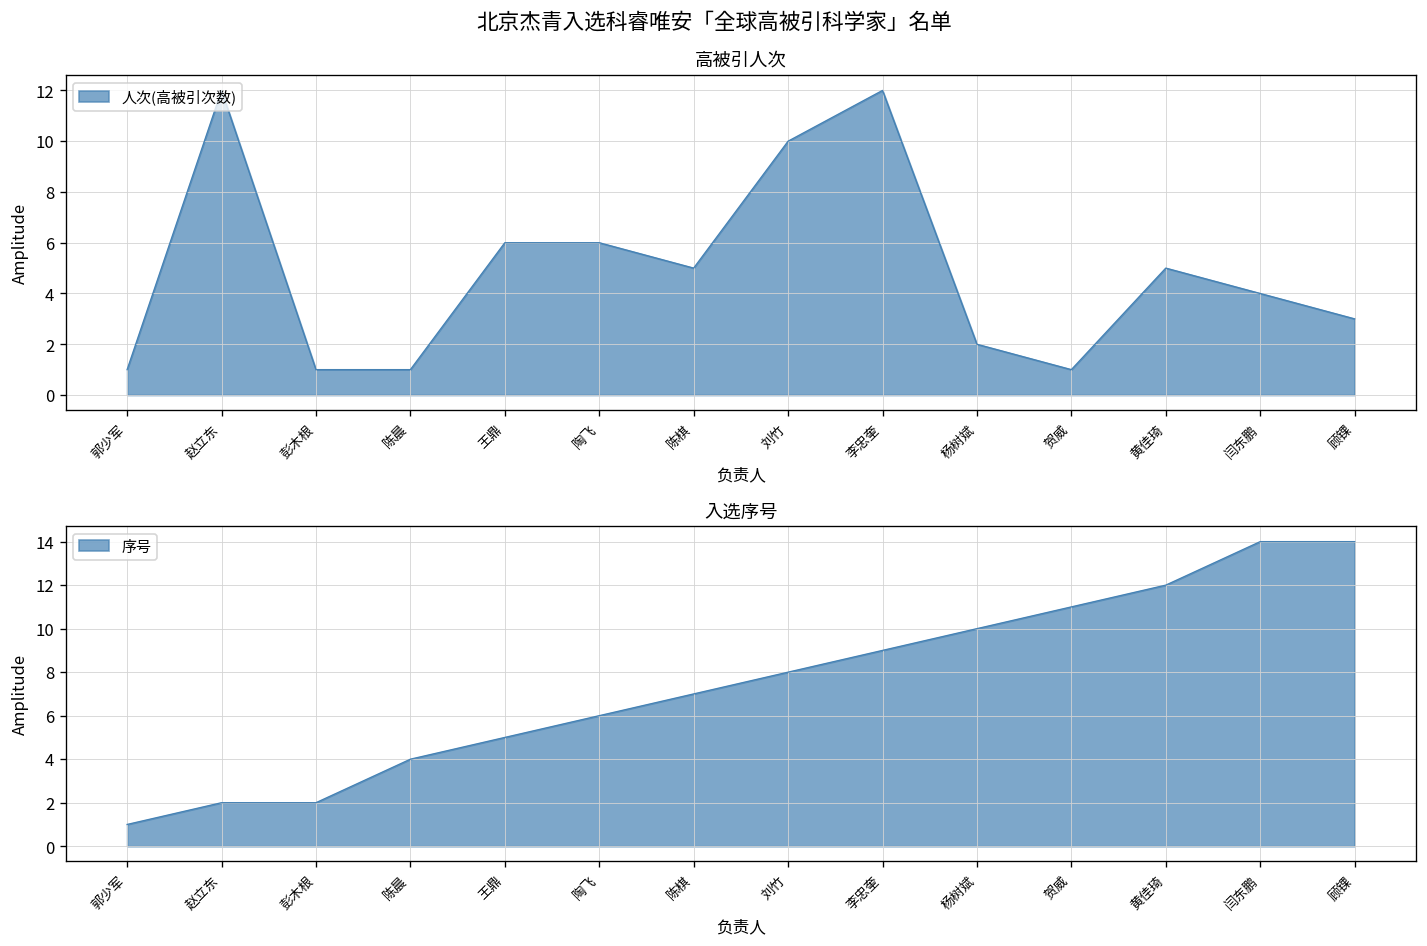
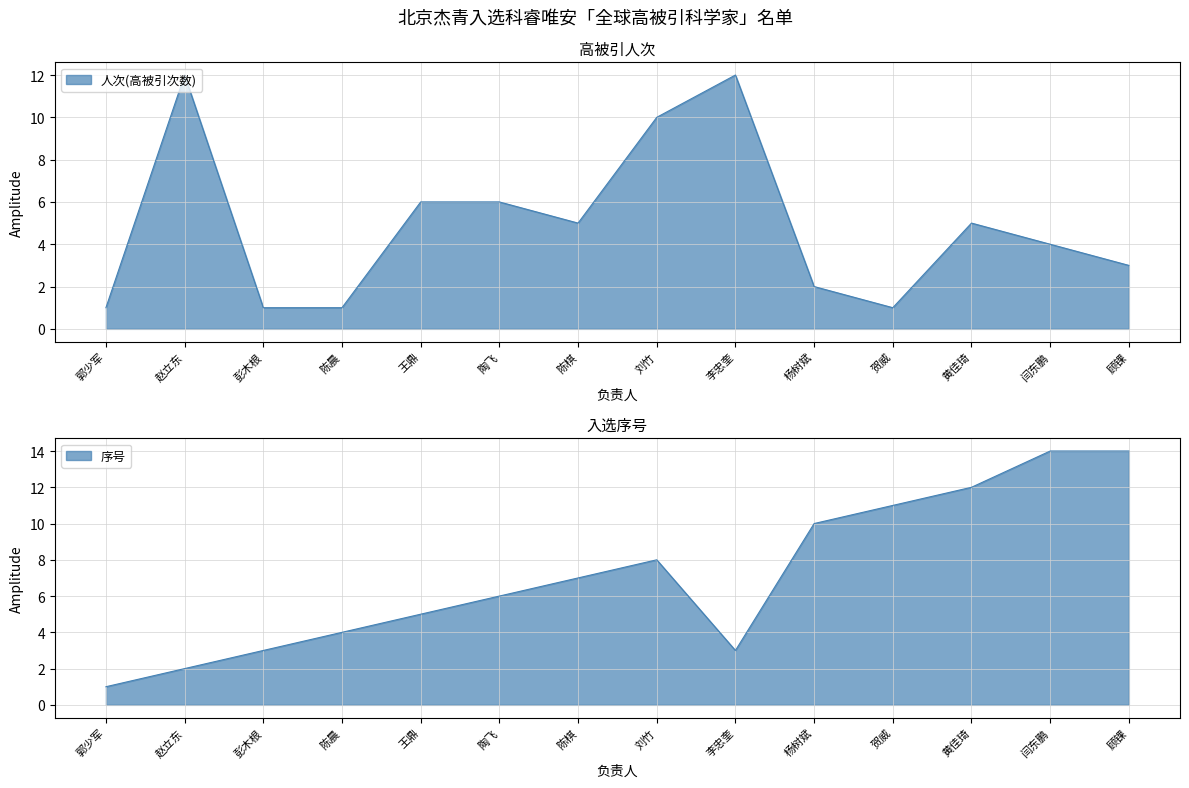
  {
    "高被引人次": {
      "郭少军": 1.0,
      "彭木根": 1.0,
      "陈晨": 1.0,
      "王鼎": 6.0,
      "陶飞": 6.0,
      "陈棋": 5.0,
      "刘竹": 10.0,
      "李忠奎": 12.0,
      "杨树斌": 2.0,
      "贺威": 1.0,
      "黄佳琦": 5.0,
      "闫东鹏": 4.0,
      "顾锞": 3.0
    },
    "入选序号": {
      "郭少军": 1,
      "赵立东": 2,
-     "彭木根": 2,
+     "彭木根": 3,
      "陈晨": 4,
      "王鼎": 5,
      "陶飞": 6,
      "陈棋": 7,
      "刘竹": 8,
-     "李忠奎": 9,
+     "李忠奎": 3,
      "杨树斌": 10,
      "贺威": 11,
      "黄佳琦": 12,
      "闫东鹏": 14,
      "顾锞": 14
    }
  }
